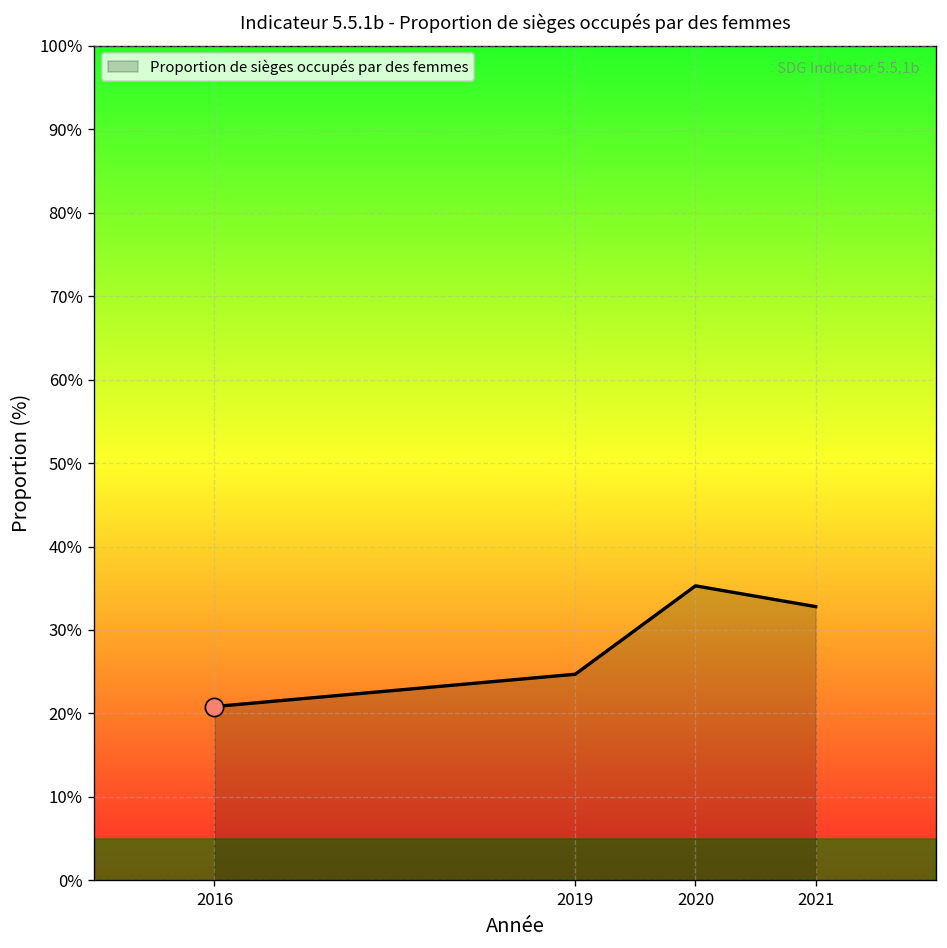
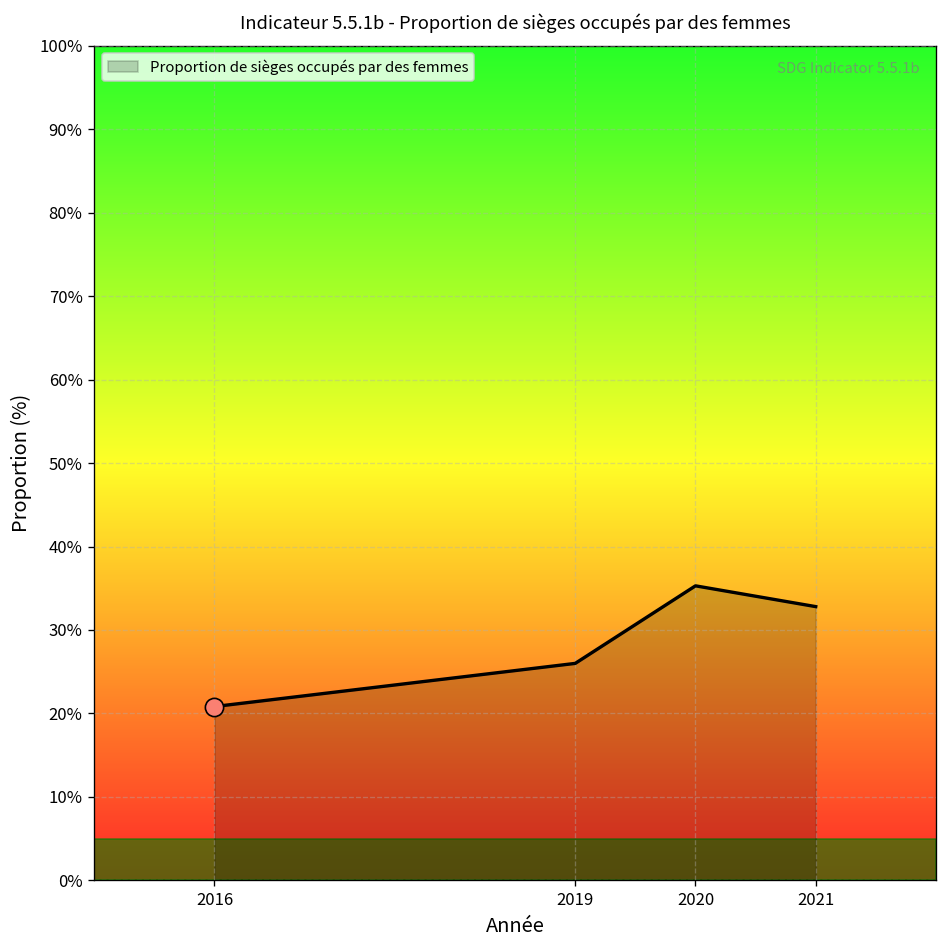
  {
    "Proportion de sièges occupés par des femmes": {
-     "2019": "25%",
+     "2019": "26%",
      "2020": "35%",
      "2021": "33%"
    }
  }
